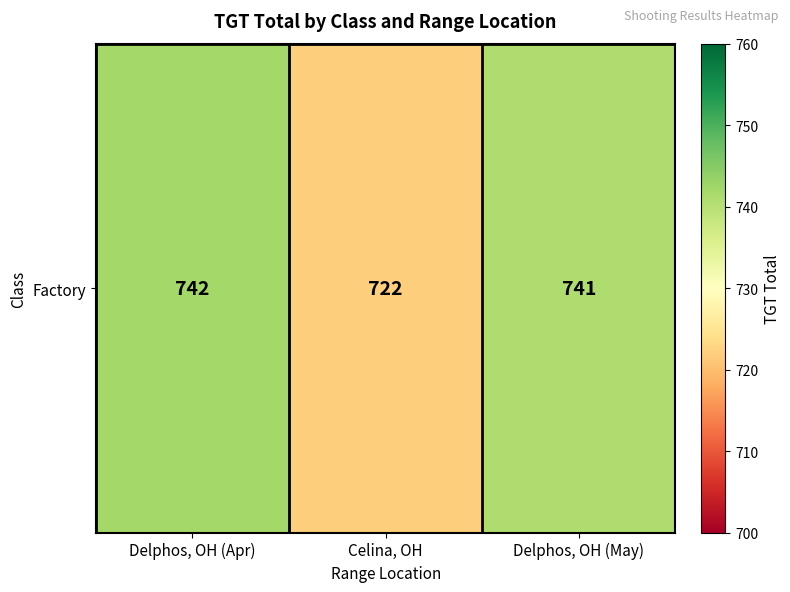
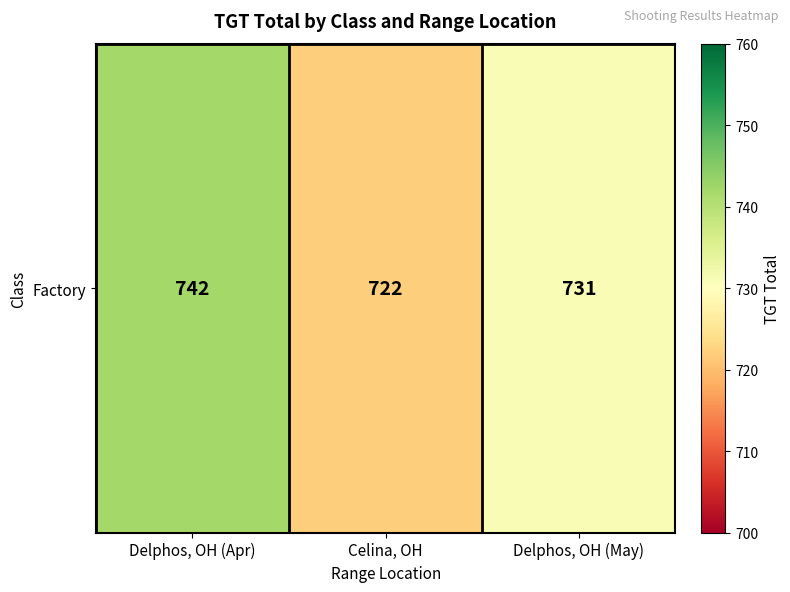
  {
    "Factory": {
      "Delphos, OH (Apr)": 742,
      "Celina, OH": 722,
-     "Delphos, OH (May)": 741
+     "Delphos, OH (May)": 731
    }
  }
